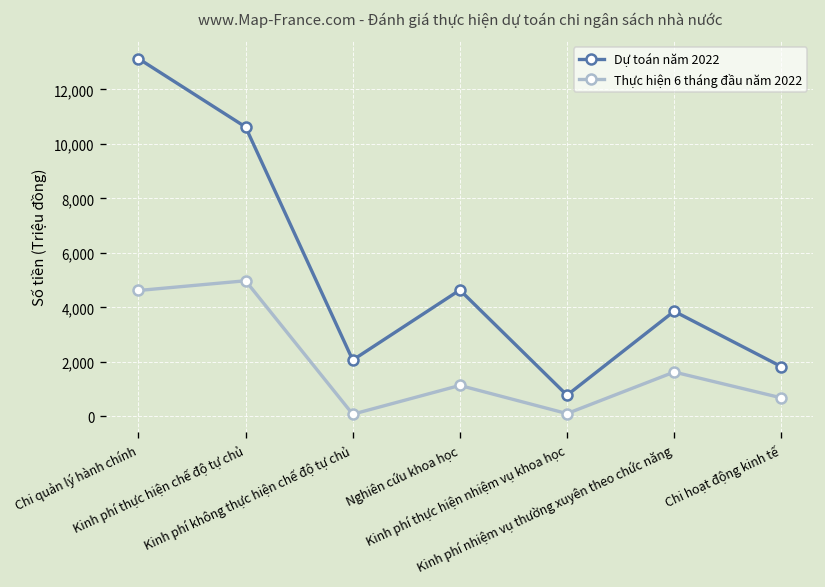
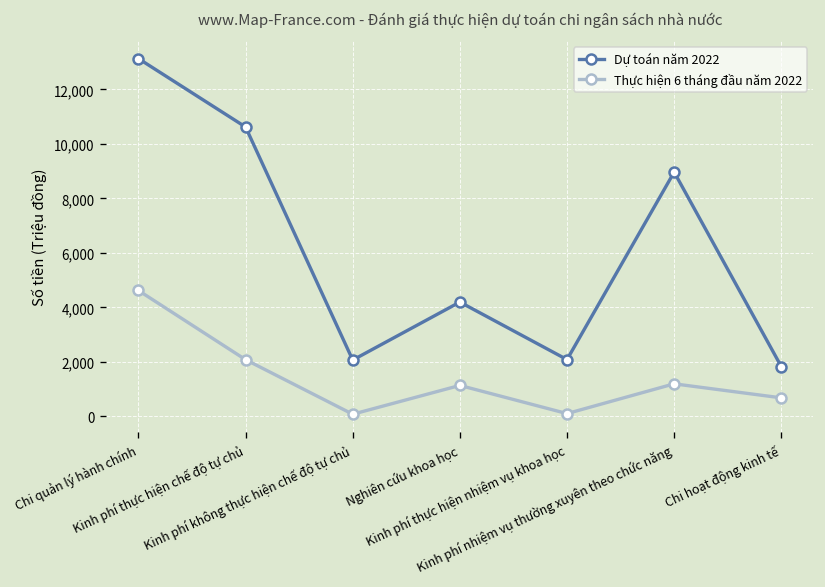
  {
    "Dự toán năm 2022": {
      "Chi quản lý hành chính": "13,100",
      "Kinh phí thực hiện chế độ tự chủ": "10,600",
      "Kinh phí không thực hiện chế độ tự chủ": "2,100",
-     "Nghiên cứu khoa học": "4,600",
-     "Kinh phí thực hiện nhiệm vụ khoa học": "800",
-     "Kinh phí nhiệm vụ thường xuyên theo chức năng": "3,900",
+     "Nghiên cứu khoa học": "4,200",
+     "Kinh phí thực hiện nhiệm vụ khoa học": "2,100",
+     "Kinh phí nhiệm vụ thường xuyên theo chức năng": "9,000",
      "Chi hoạt động kinh tế": "1,800"
    },
    "Thực hiện 6 tháng đầu năm 2022": {
      "Chi quản lý hành chính": "4,600",
-     "Kinh phí thực hiện chế độ tự chủ": "5,000",
+     "Kinh phí thực hiện chế độ tự chủ": "2,100",
      "Kinh phí không thực hiện chế độ tự chủ": "100",
      "Nghiên cứu khoa học": "1,100",
      "Kinh phí thực hiện nhiệm vụ khoa học": "100",
-     "Kinh phí nhiệm vụ thường xuyên theo chức năng": "1,600",
+     "Kinh phí nhiệm vụ thường xuyên theo chức năng": "1,200",
      "Chi hoạt động kinh tế": "700"
    }
  }
